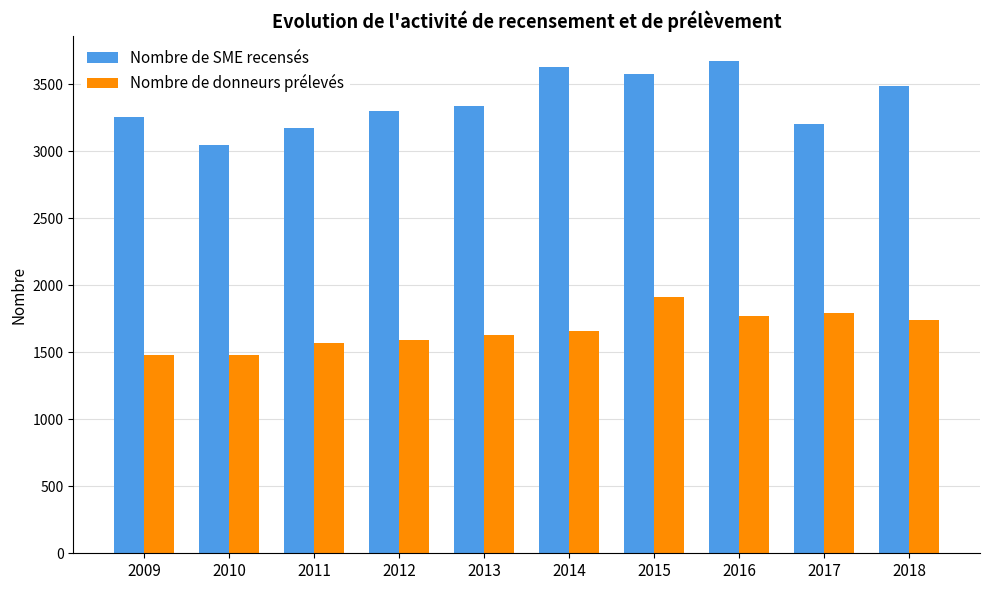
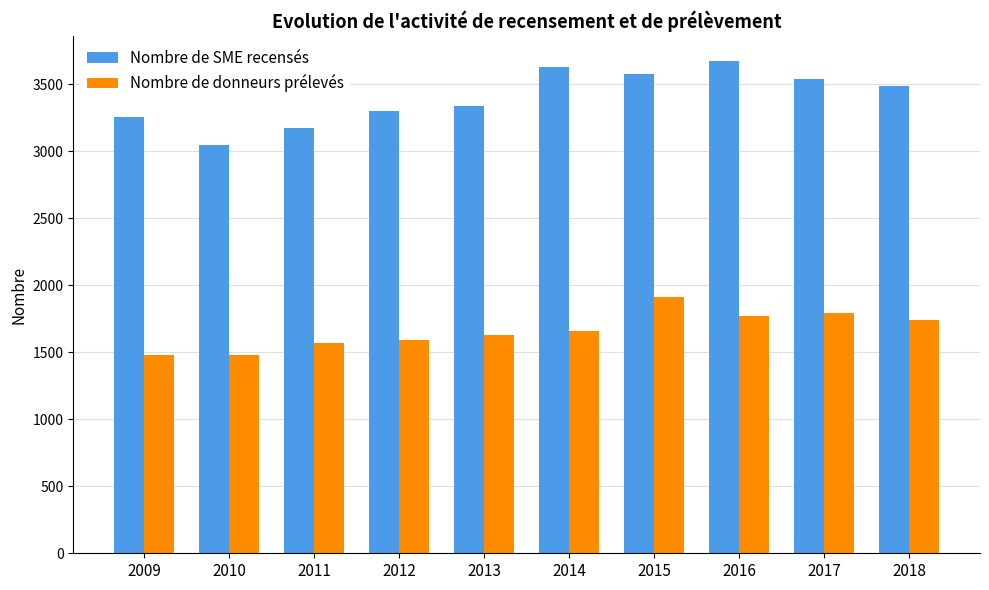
  {
    "Nombre de SME recensés": {
      "2009": 3260,
      "2010": 3050,
      "2011": 3170,
      "2012": 3300,
      "2013": 3340,
      "2014": 3630,
      "2015": 3580,
      "2016": 3680,
-     "2017": 3210,
+     "2017": 3540,
      "2018": 3480
    },
    "Nombre de donneurs prélevés": {
      "2009": 1480,
      "2010": 1480,
      "2011": 1570,
      "2012": 1590,
      "2013": 1630,
      "2014": 1660,
      "2015": 1920,
      "2016": 1770,
      "2017": 1800,
      "2018": 1740
    }
  }
